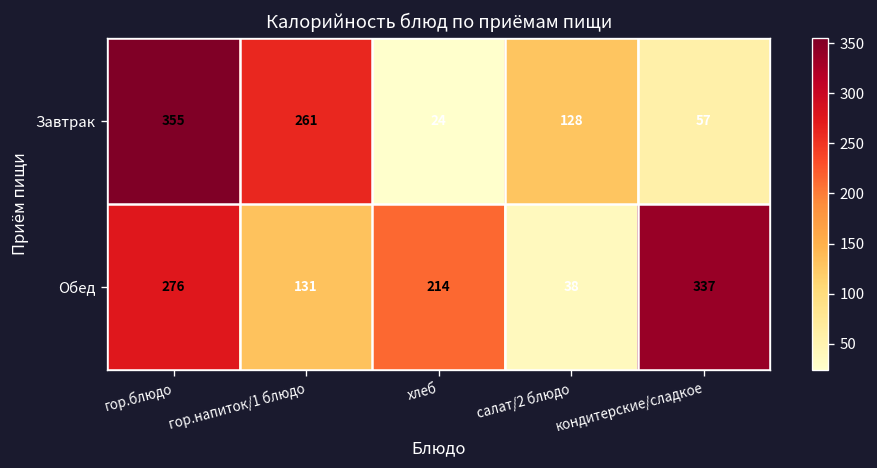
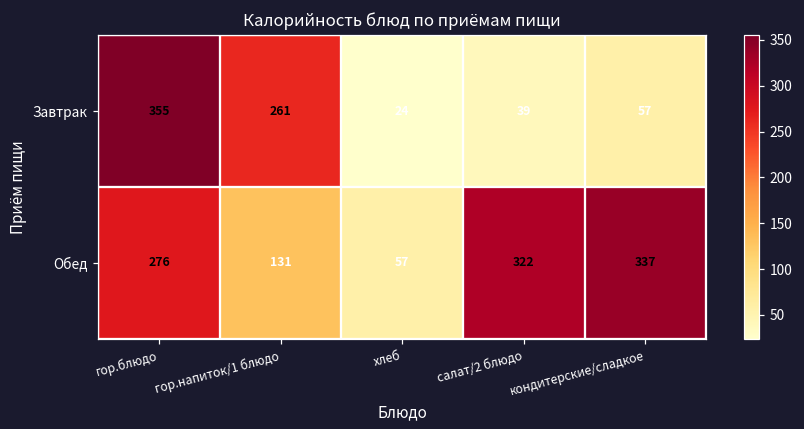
  {
    "Завтрак": {
      "гор.блюдо": 355,
      "гор.напиток/1 блюдо": 261,
      "хлеб": 24,
-     "салат/2 блюдо": 128,
+     "салат/2 блюдо": 39,
      "кондитерские/сладкое": 57
    },
    "Обед": {
      "гор.блюдо": 276,
      "гор.напиток/1 блюдо": 131,
-     "хлеб": 214,
-     "салат/2 блюдо": 38,
+     "хлеб": 57,
+     "салат/2 блюдо": 322,
      "кондитерские/сладкое": 337
    }
  }
